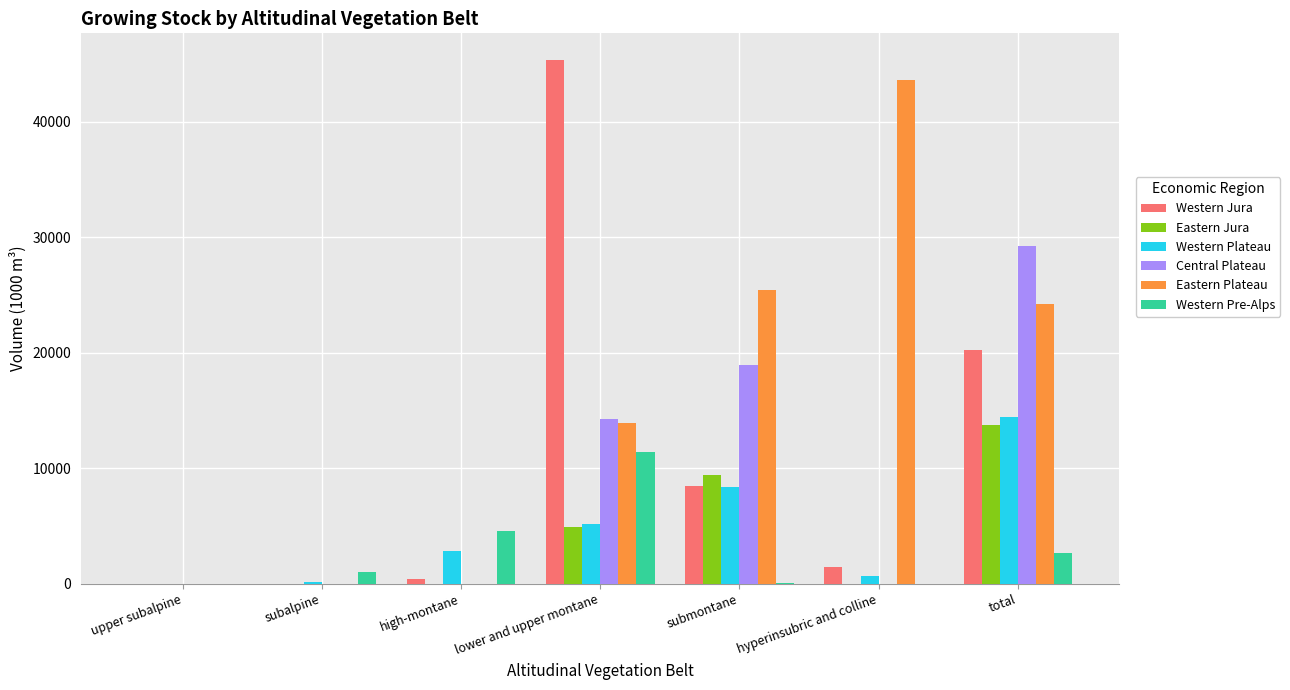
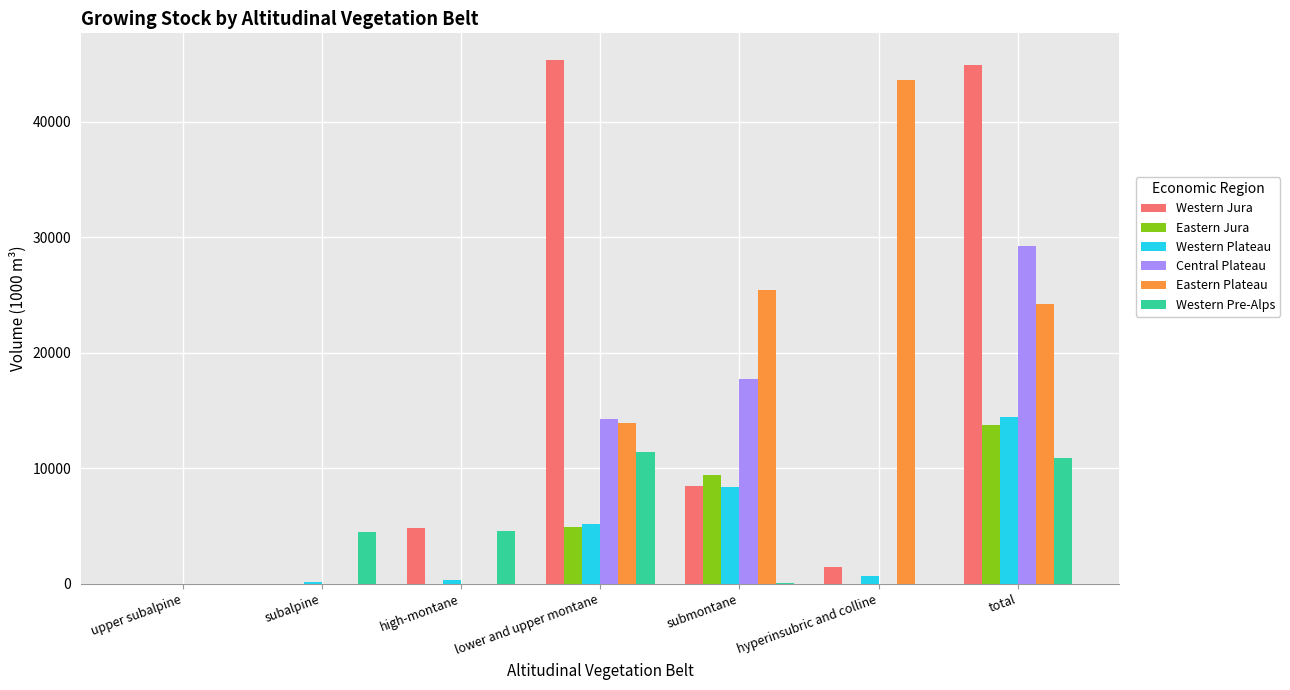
  {
    "Western Jura": {
      "upper subalpine": 0,
      "subalpine": 0,
-     "high-montane": 400,
+     "high-montane": 4800,
      "lower and upper montane": 45400,
      "submontane": 8500,
      "hyperinsubric and colline": 1500,
-     "total": 20200
+     "total": 44900
    },
    "Eastern Jura": {
      "upper subalpine": 0,
      "subalpine": 0,
      "high-montane": 0,
      "lower and upper montane": 4900,
      "submontane": 9400,
      "hyperinsubric and colline": 0,
      "total": 13800
    },
    "Western Plateau": {
      "upper subalpine": 0,
-     "high-montane": 2800,
+     "high-montane": 300,
      "lower and upper montane": 5200,
      "submontane": 8400,
      "hyperinsubric and colline": 700,
      "total": 14500
    },
    "Central Plateau": {
      "upper subalpine": 0,
      "subalpine": 0,
      "high-montane": 0,
      "lower and upper montane": 14300,
-     "submontane": 18900,
+     "submontane": 17800,
      "hyperinsubric and colline": 0,
      "total": 29300
    },
    "Eastern Plateau": {
      "upper subalpine": 0,
      "subalpine": 0,
      "high-montane": 0,
      "lower and upper montane": 14000,
      "submontane": 25400,
      "hyperinsubric and colline": 43600,
      "total": 24200
    },
    "Western Pre-Alps": {
      "upper subalpine": 0,
-     "subalpine": 1000,
+     "subalpine": 4500,
      "high-montane": 4600,
      "lower and upper montane": 11400,
      "hyperinsubric and colline": 0,
-     "total": 2600
+     "total": 10900
    }
  }
